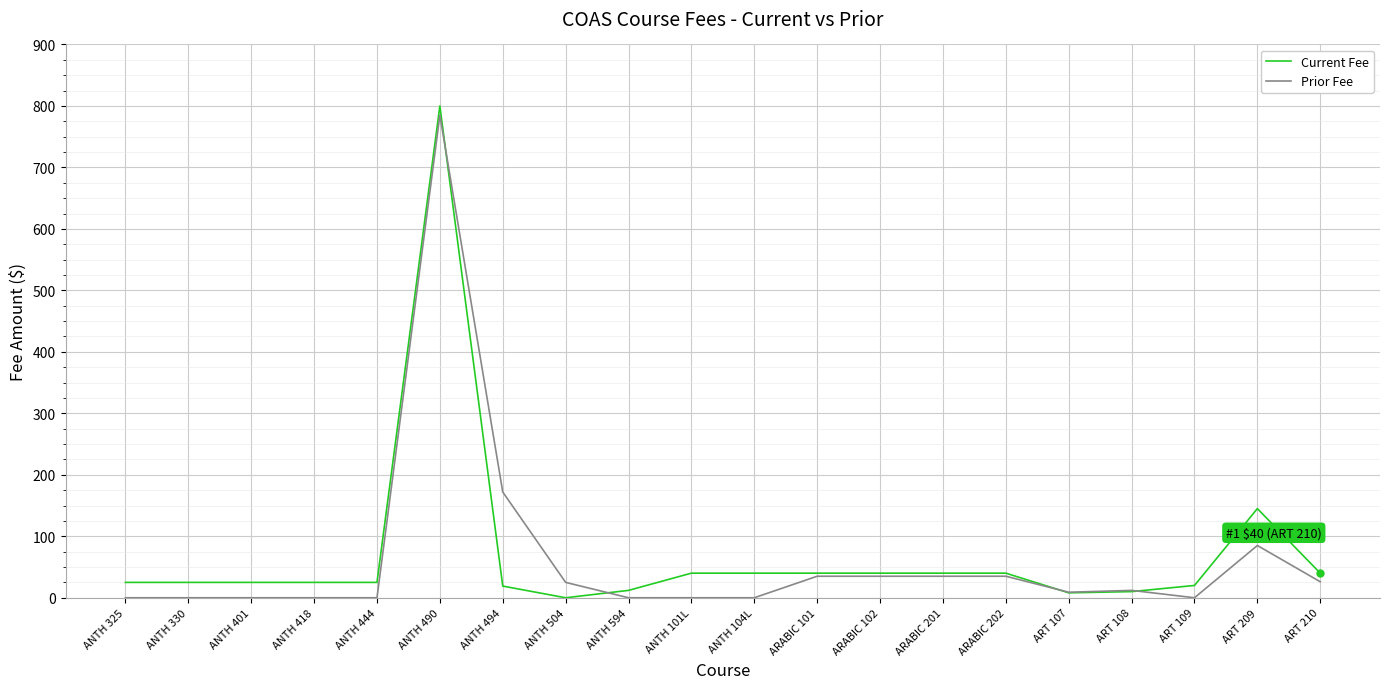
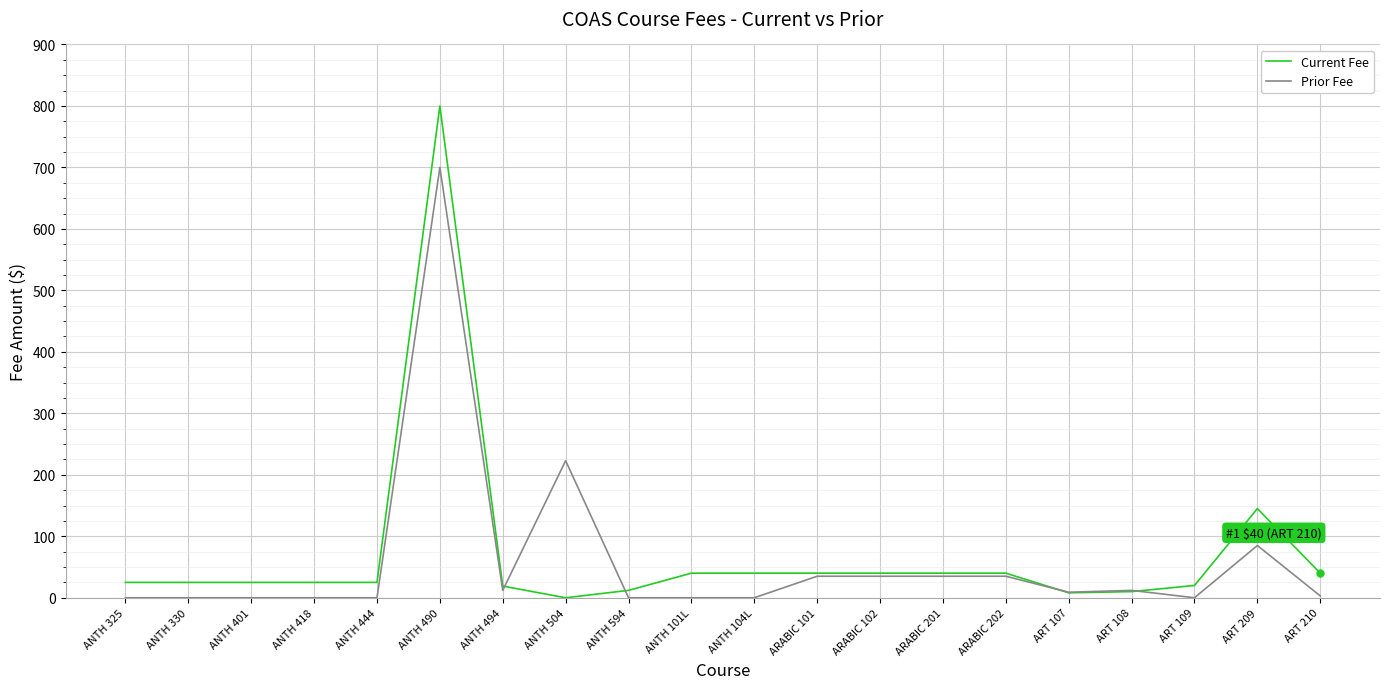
  {
    "Prior Fee": {
      "ANTH 325": 0,
      "ANTH 330": 0,
      "ANTH 401": 0,
      "ANTH 418": 0,
      "ANTH 444": 0,
-     "ANTH 490": 790,
-     "ANTH 494": 170,
-     "ANTH 504": 30,
+     "ANTH 490": 700,
+     "ANTH 494": 10,
+     "ANTH 504": 220,
      "ANTH 594": 0,
      "ANTH 101L": 0,
      "ANTH 104L": 0,
      "ARABIC 101": 40,
      "ARABIC 102": 40,
      "ARABIC 201": 40,
      "ARABIC 202": 40,
      "ART 109": 0,
-     "ART 210": 30
+     "ART 210": 0
    }
  }
